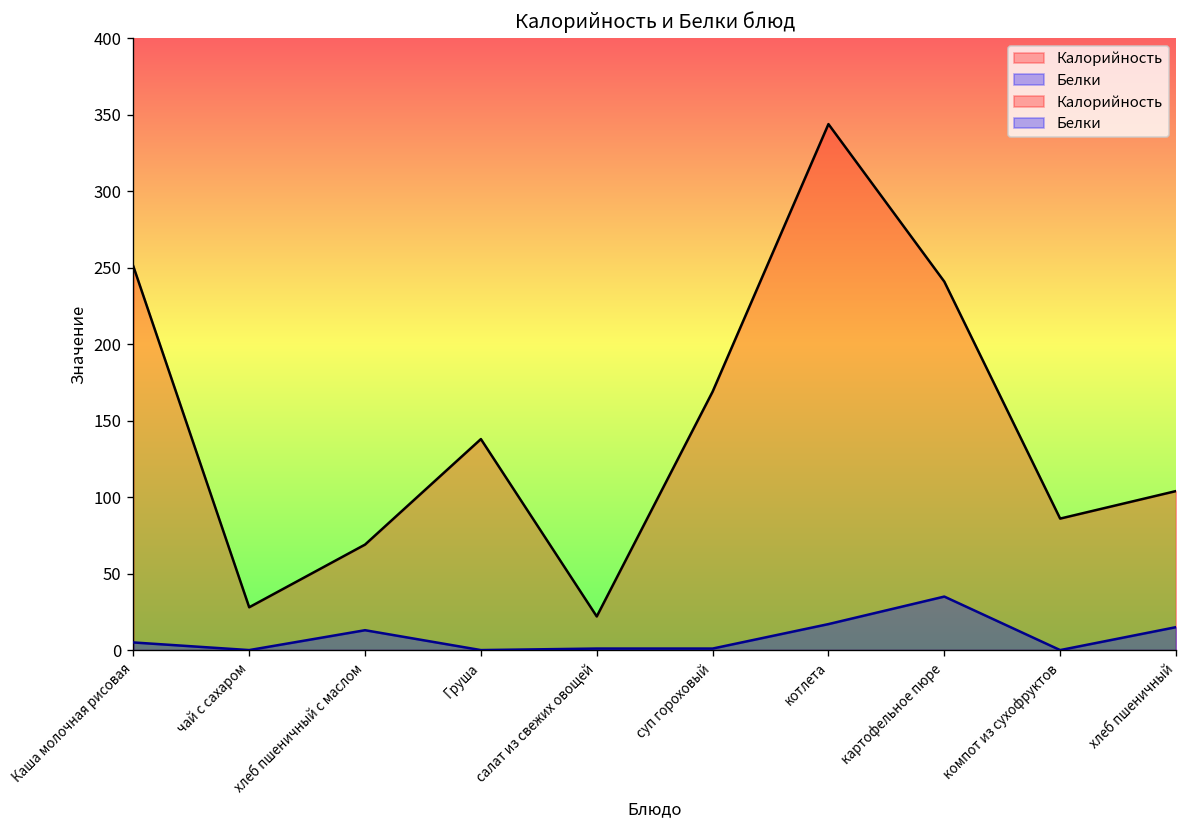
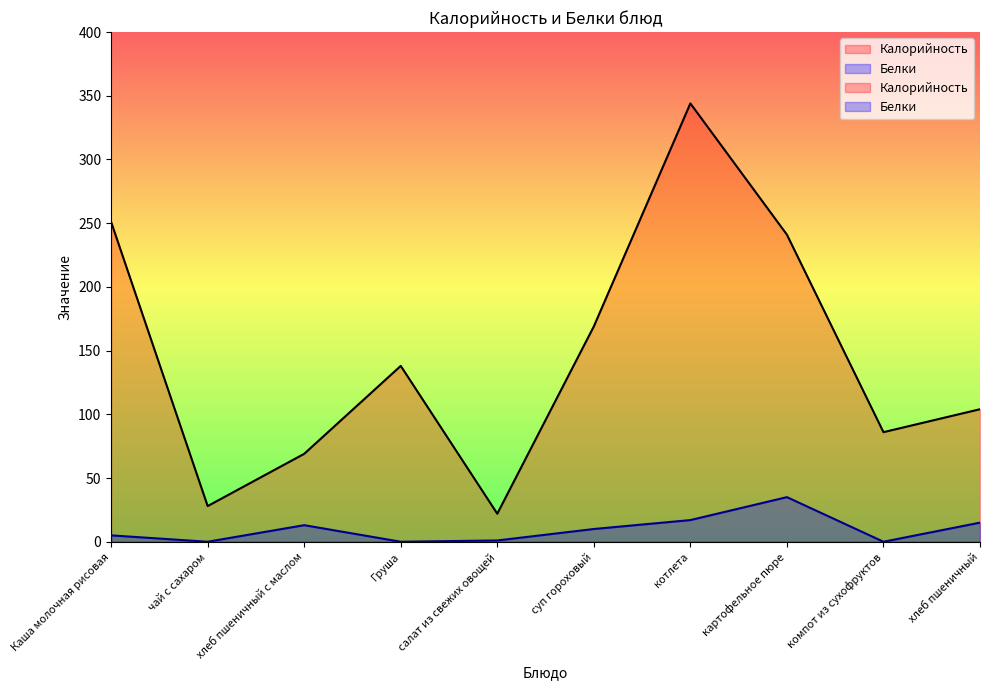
  {
    "Калорийность": {
      "Каша молочная рисовая": 251,
      "чай с сахаром": 28,
      "хлеб пшеничный с маслом": 69,
      "Груша": 138,
      "салат из свежих овощей": 22,
      "суп гороховый": 169,
      "котлета": 344,
      "картофельное пюре": 241,
      "компот из сухофруктов": 86,
      "хлеб пшеничный": 104
    },
    "Белки": {
      "Каша молочная рисовая": 5,
      "чай с сахаром": 0,
      "хлеб пшеничный с маслом": 13,
      "Груша": 0,
      "салат из свежих овощей": 1,
-     "суп гороховый": 1,
+     "суп гороховый": 10,
      "котлета": 17,
      "картофельное пюре": 35,
      "компот из сухофруктов": 0,
      "хлеб пшеничный": 15
    }
  }
